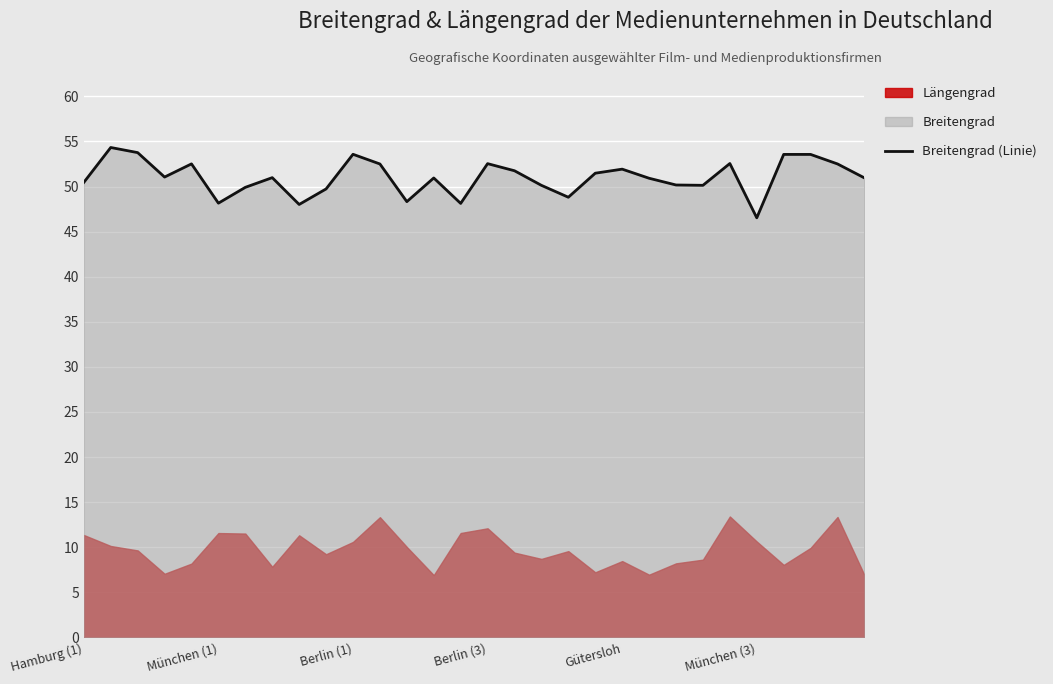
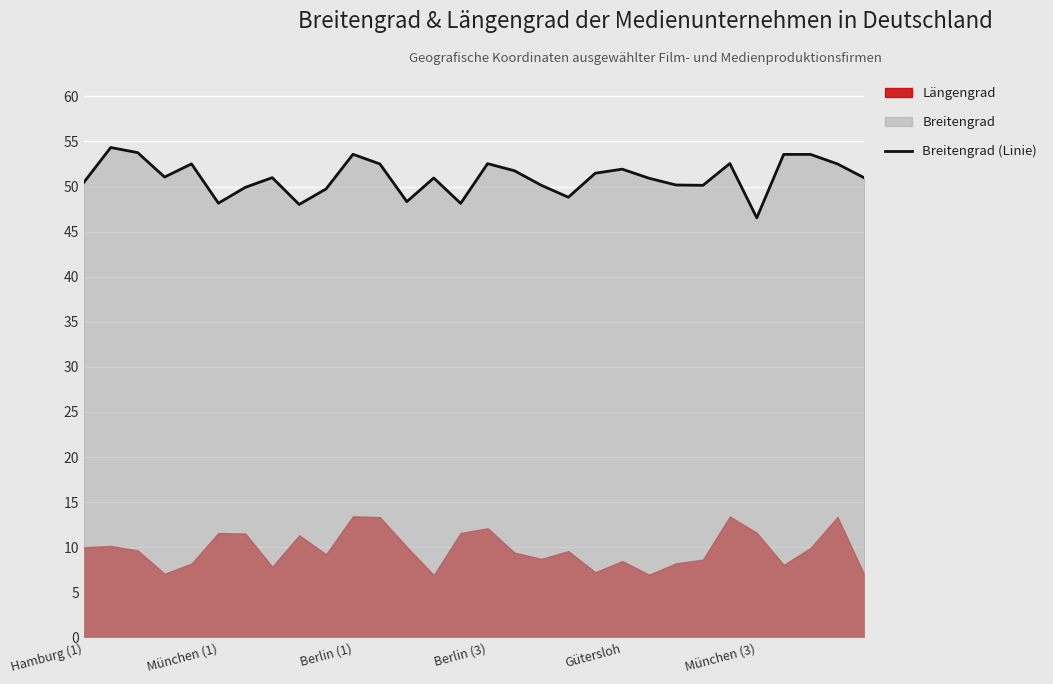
  {
    "Längengrad": {
-     "Hamburg (1)": 11,
+     "Hamburg (1)": 10,
      "München (1)": 12,
-     "Berlin (1)": 11,
+     "Berlin (1)": 13,
      "Berlin (3)": 12,
      "Gütersloh": 8,
-     "München (3)": 11
+     "München (3)": 12
    },
    "Breitengrad": {
      "Hamburg (1)": 50,
      "München (1)": 48,
      "Berlin (1)": 54,
      "Berlin (3)": 53,
      "Gütersloh": 52,
      "München (3)": 47
    }
  }
